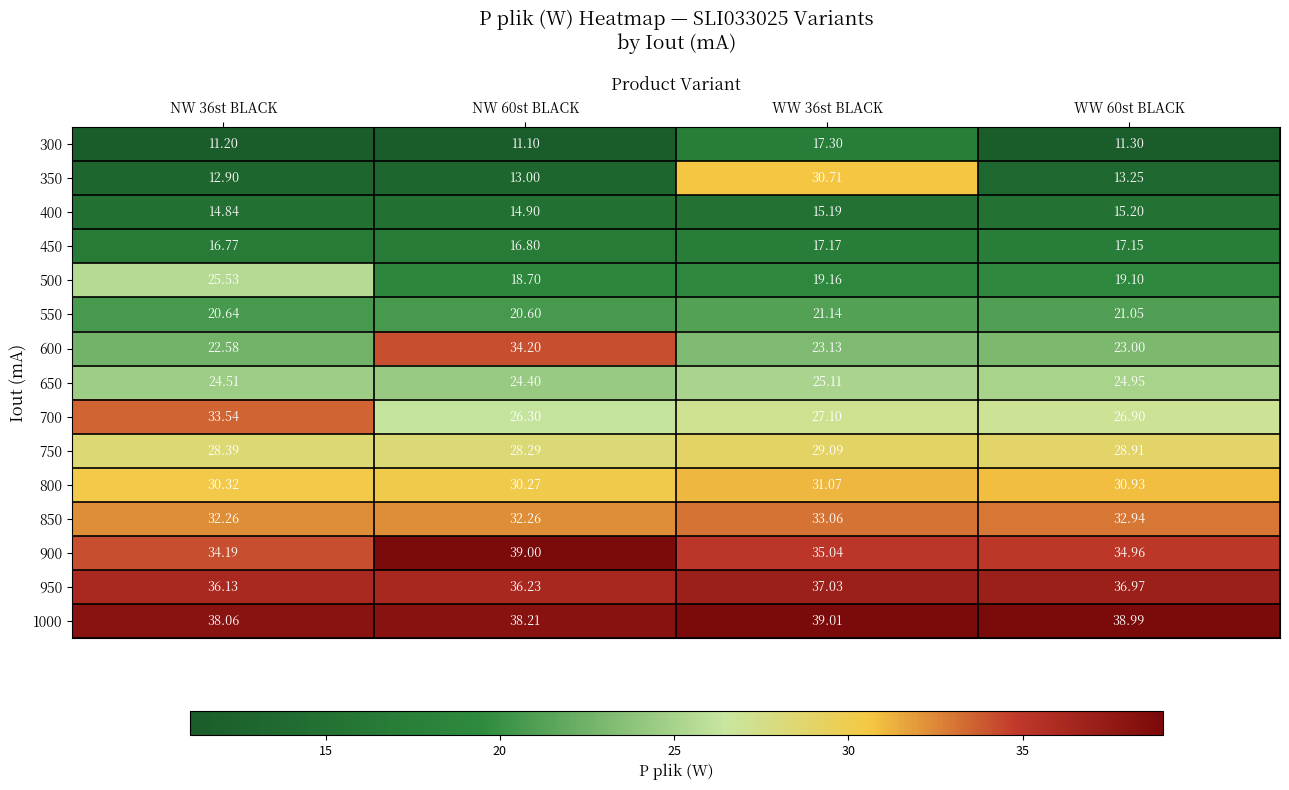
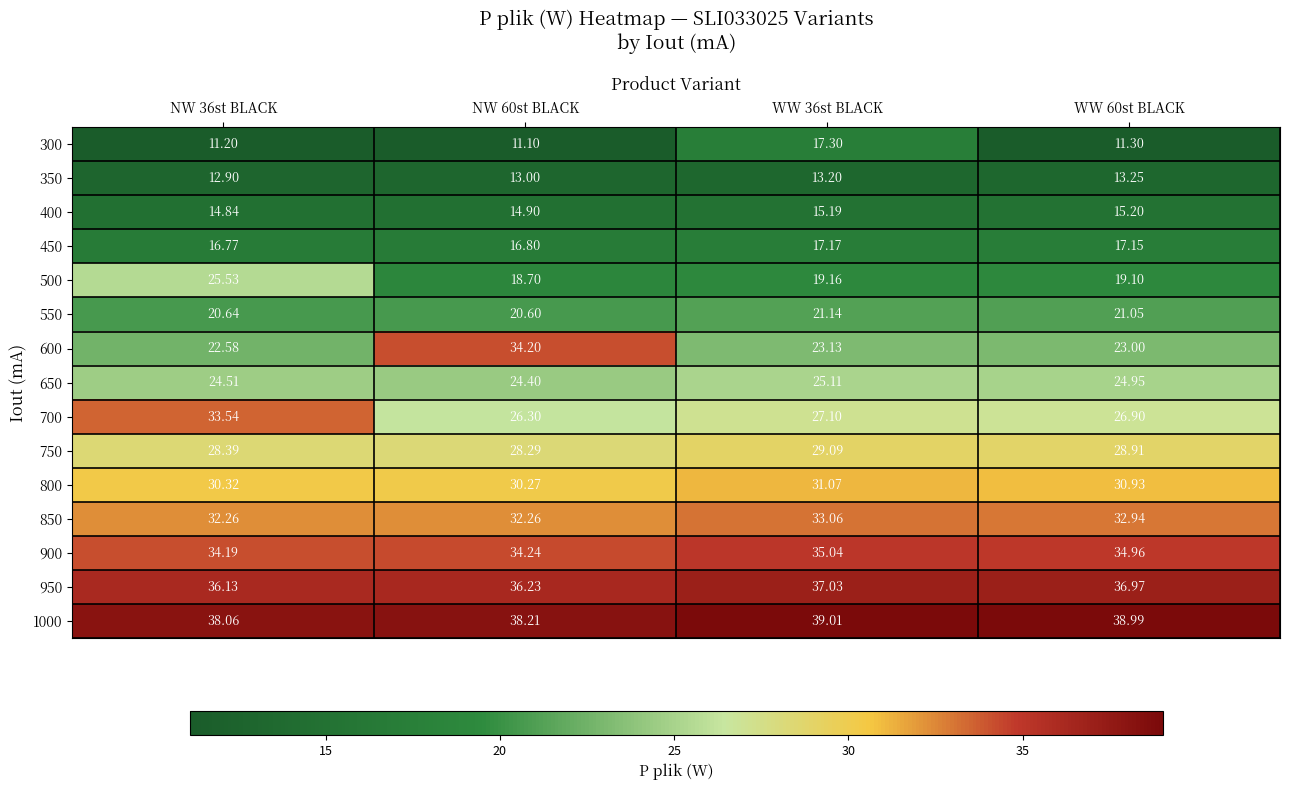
  {
    "300": {
      "NW 36st BLACK": 11.20,
      "NW 60st BLACK": 11.10,
      "WW 36st BLACK": 17.30,
      "WW 60st BLACK": 11.30
    },
    "350": {
      "NW 36st BLACK": 12.90,
      "NW 60st BLACK": 13.00,
-     "WW 36st BLACK": 30.71,
+     "WW 36st BLACK": 13.20,
      "WW 60st BLACK": 13.25
    },
    "400": {
      "NW 36st BLACK": 14.84,
      "NW 60st BLACK": 14.90,
      "WW 36st BLACK": 15.19,
      "WW 60st BLACK": 15.20
    },
    "450": {
      "NW 36st BLACK": 16.77,
      "NW 60st BLACK": 16.80,
      "WW 36st BLACK": 17.17,
      "WW 60st BLACK": 17.15
    },
    "500": {
      "NW 36st BLACK": 25.53,
      "NW 60st BLACK": 18.70,
      "WW 36st BLACK": 19.16,
      "WW 60st BLACK": 19.10
    },
    "550": {
      "NW 36st BLACK": 20.64,
      "NW 60st BLACK": 20.60,
      "WW 36st BLACK": 21.14,
      "WW 60st BLACK": 21.05
    },
    "600": {
      "NW 36st BLACK": 22.58,
      "NW 60st BLACK": 34.20,
      "WW 36st BLACK": 23.13,
      "WW 60st BLACK": 23.00
    },
    "650": {
      "NW 36st BLACK": 24.51,
      "NW 60st BLACK": 24.40,
      "WW 36st BLACK": 25.11,
      "WW 60st BLACK": 24.95
    },
    "700": {
      "NW 36st BLACK": 33.54,
      "NW 60st BLACK": 26.30,
      "WW 36st BLACK": 27.10,
      "WW 60st BLACK": 26.90
    },
    "750": {
      "NW 36st BLACK": 28.39,
      "NW 60st BLACK": 28.29,
      "WW 36st BLACK": 29.09,
      "WW 60st BLACK": 28.91
    },
    "800": {
      "NW 36st BLACK": 30.32,
      "NW 60st BLACK": 30.27,
      "WW 36st BLACK": 31.07,
      "WW 60st BLACK": 30.93
    },
    "850": {
      "NW 36st BLACK": 32.26,
      "NW 60st BLACK": 32.26,
      "WW 36st BLACK": 33.06,
      "WW 60st BLACK": 32.94
    },
    "900": {
      "NW 36st BLACK": 34.19,
-     "NW 60st BLACK": 39.00,
+     "NW 60st BLACK": 34.24,
      "WW 36st BLACK": 35.04,
      "WW 60st BLACK": 34.96
    },
    "950": {
      "NW 36st BLACK": 36.13,
      "NW 60st BLACK": 36.23,
      "WW 36st BLACK": 37.03,
      "WW 60st BLACK": 36.97
    },
    "1000": {
      "NW 36st BLACK": 38.06,
      "NW 60st BLACK": 38.21,
      "WW 36st BLACK": 39.01,
      "WW 60st BLACK": 38.99
    }
  }
